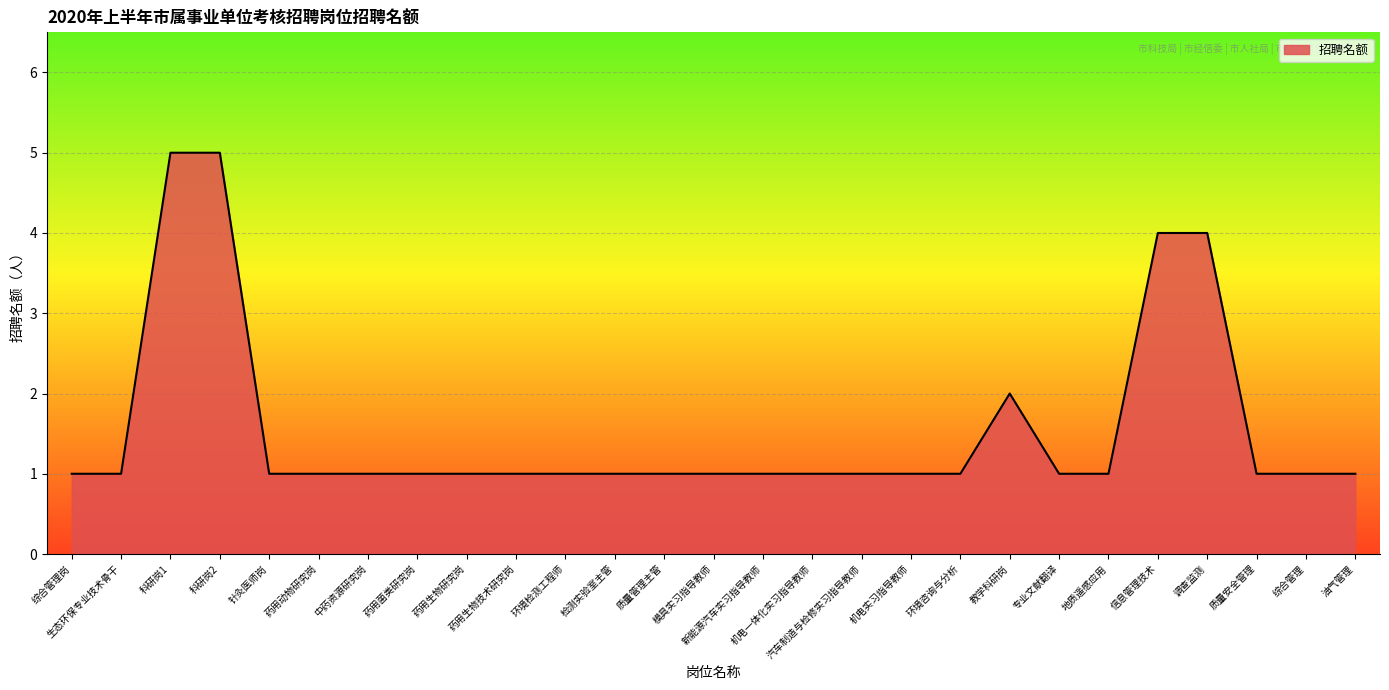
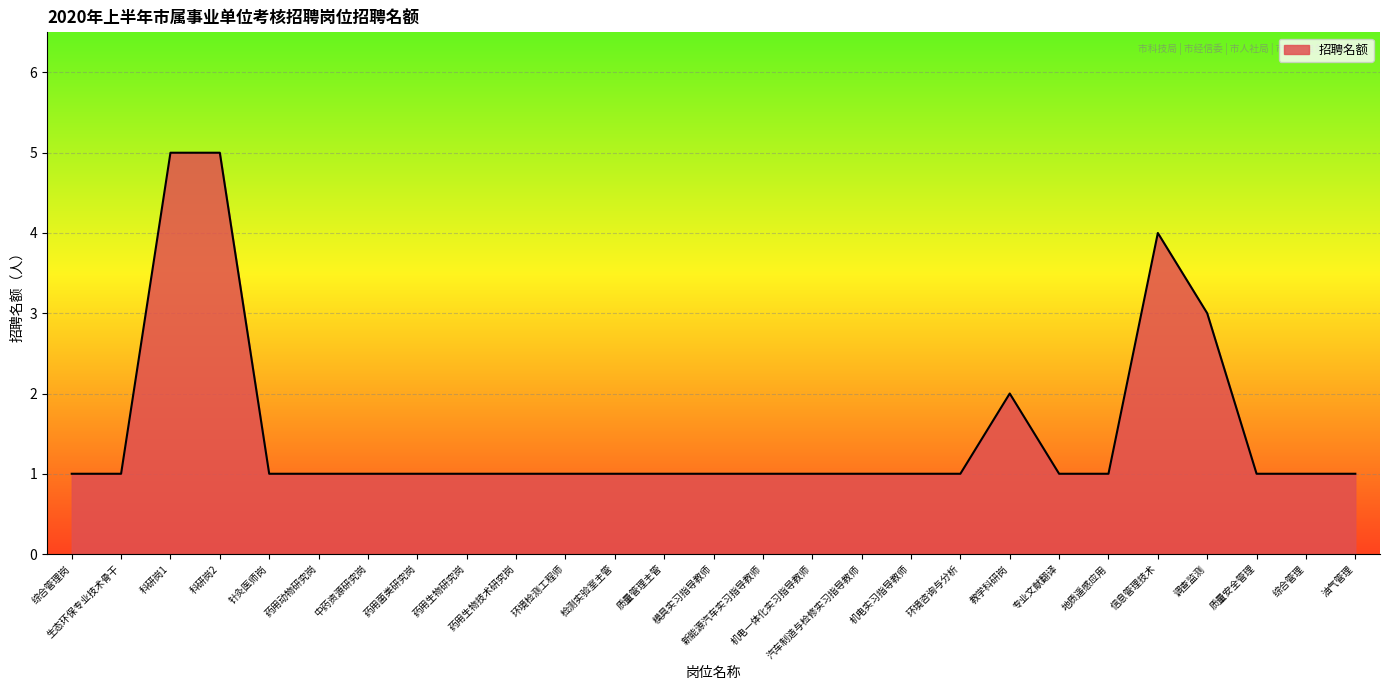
  {
    "综合管理岗": 1,
    "生态环保专业技术骨干": 1,
    "科研岗1": 5,
    "科研岗2": 5,
    "针灸医师岗": 1,
    "药用动物研究岗": 1,
    "中药资源研究岗": 1,
    "药用菌类研究岗": 1,
    "药用生物研究岗": 1,
    "药用生物技术研究岗": 1,
    "环境检测工程师": 1,
    "检测实验室主管": 1,
    "质量管理主管": 1,
    "模具实习指导教师": 1,
    "新能源汽车实习指导教师": 1,
    "机电一体化实习指导教师": 1,
    "汽车制造与检修实习指导教师": 1,
    "机电实习指导教师": 1,
    "环境咨询与分析": 1,
    "教学科研岗": 2,
    "专业文献翻译": 1,
    "地质遥感应用": 1,
    "信息管理技术": 4,
-   "调查监测": 4,
+   "调查监测": 3,
    "质量安全管理": 1,
    "综合管理": 1,
    "油气管理": 1
  }
